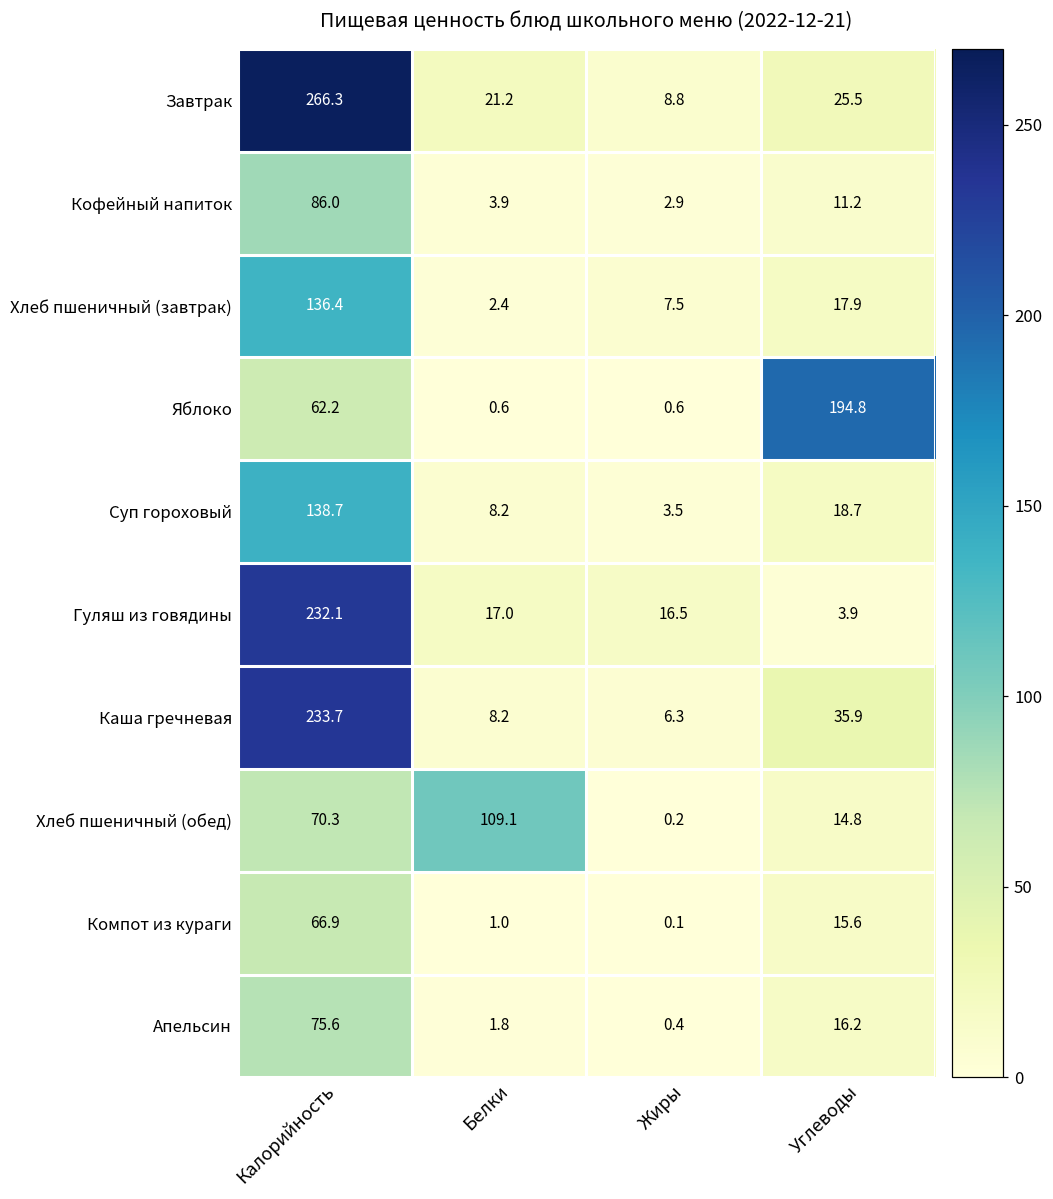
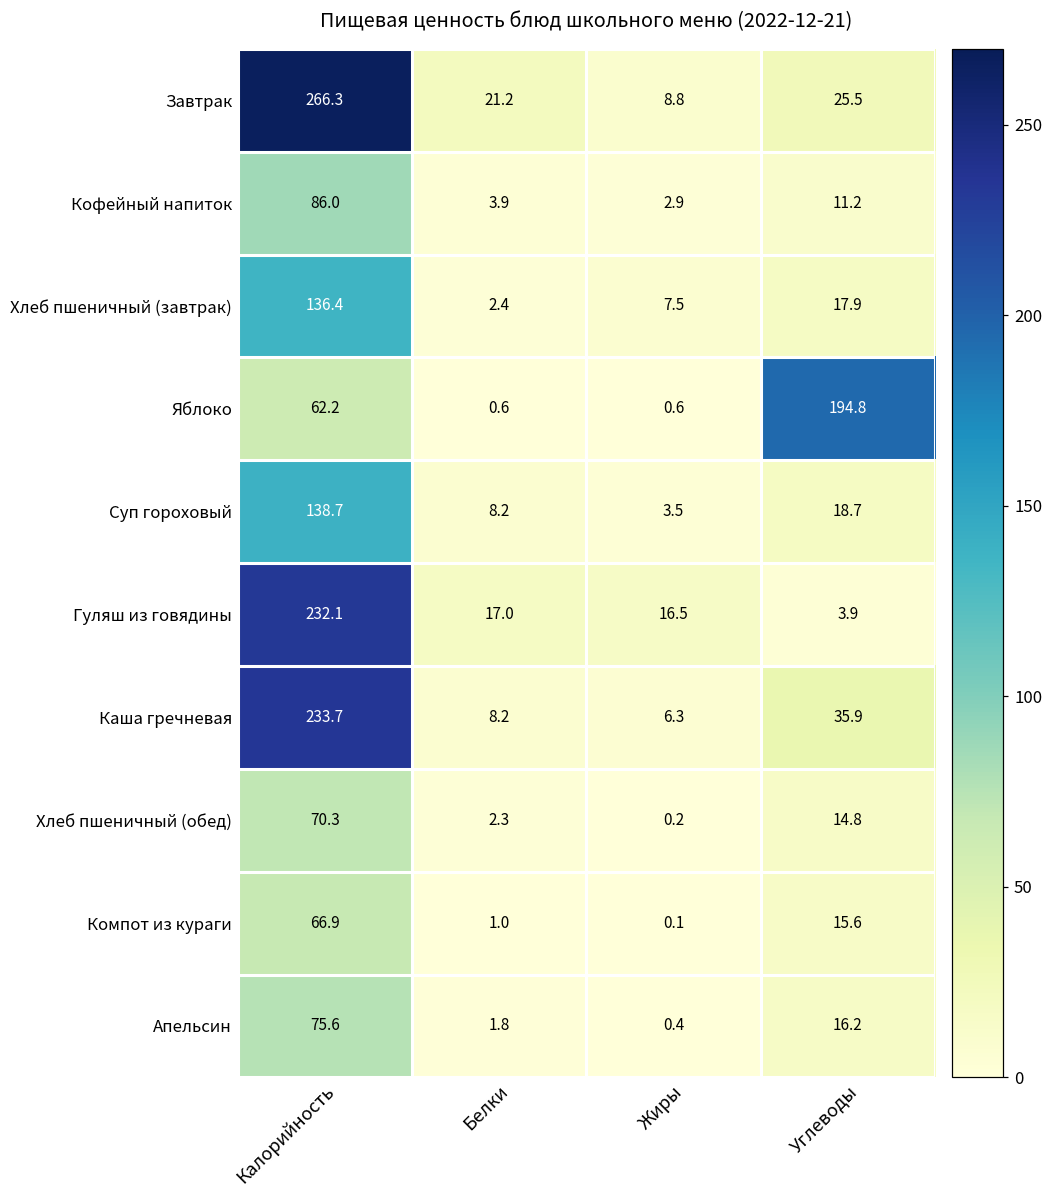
  {
    "Завтрак": {
      "Калорийность": 266.3,
      "Белки": 21.2,
      "Жиры": 8.8,
      "Углеводы": 25.5
    },
    "Кофейный напиток": {
      "Калорийность": 86.0,
      "Белки": 3.9,
      "Жиры": 2.9,
      "Углеводы": 11.2
    },
    "Хлеб пшеничный (завтрак)": {
      "Калорийность": 136.4,
      "Белки": 2.4,
      "Жиры": 7.5,
      "Углеводы": 17.9
    },
    "Яблоко": {
      "Калорийность": 62.2,
      "Белки": 0.6,
      "Жиры": 0.6,
      "Углеводы": 194.8
    },
    "Суп гороховый": {
      "Калорийность": 138.7,
      "Белки": 8.2,
      "Жиры": 3.5,
      "Углеводы": 18.7
    },
    "Гуляш из говядины": {
      "Калорийность": 232.1,
      "Белки": 17.0,
      "Жиры": 16.5,
      "Углеводы": 3.9
    },
    "Каша гречневая": {
      "Калорийность": 233.7,
      "Белки": 8.2,
      "Жиры": 6.3,
      "Углеводы": 35.9
    },
    "Хлеб пшеничный (обед)": {
      "Калорийность": 70.3,
-     "Белки": 109.1,
+     "Белки": 2.3,
      "Жиры": 0.2,
      "Углеводы": 14.8
    },
    "Компот из кураги": {
      "Калорийность": 66.9,
      "Белки": 1.0,
      "Жиры": 0.1,
      "Углеводы": 15.6
    },
    "Апельсин": {
      "Калорийность": 75.6,
      "Белки": 1.8,
      "Жиры": 0.4,
      "Углеводы": 16.2
    }
  }
